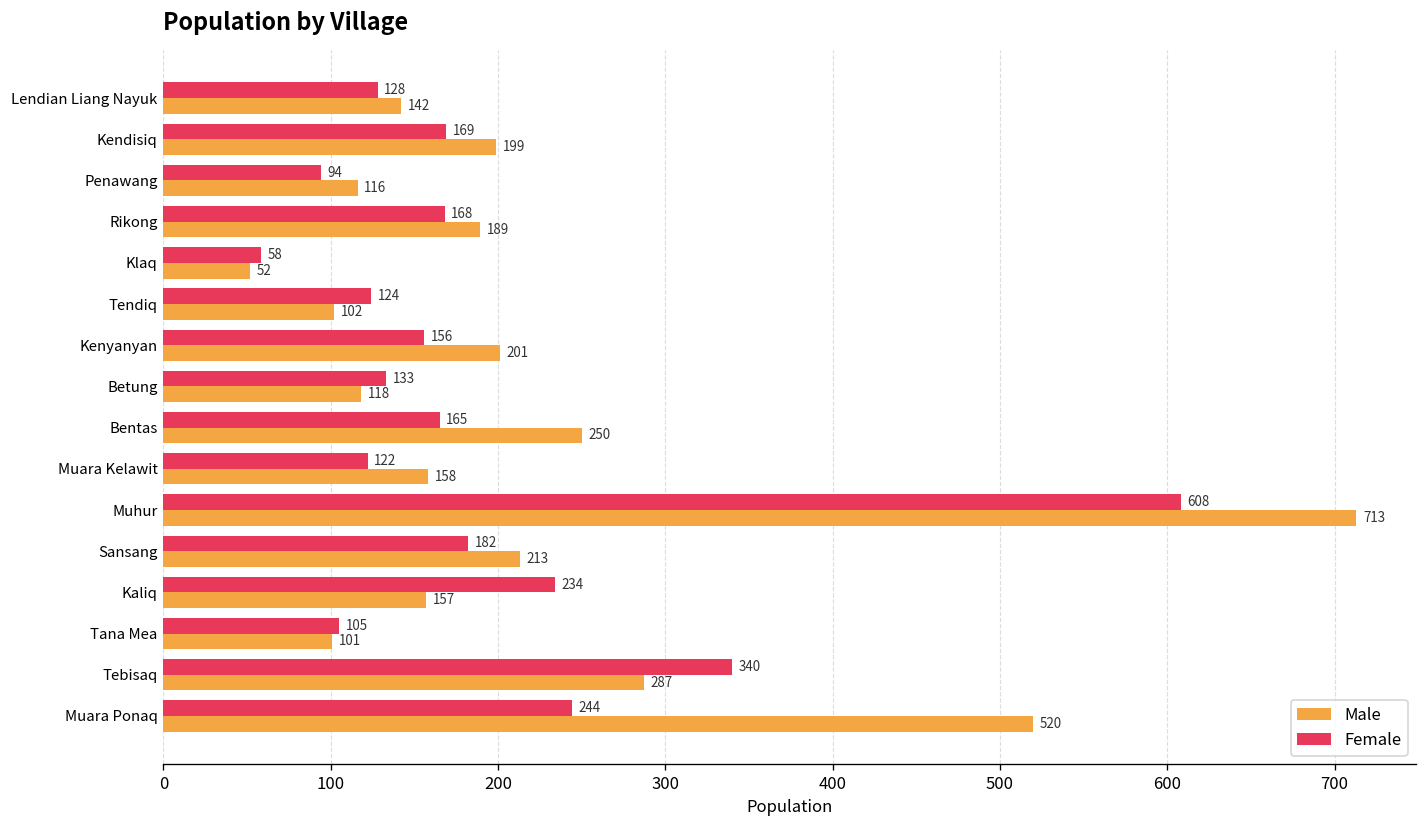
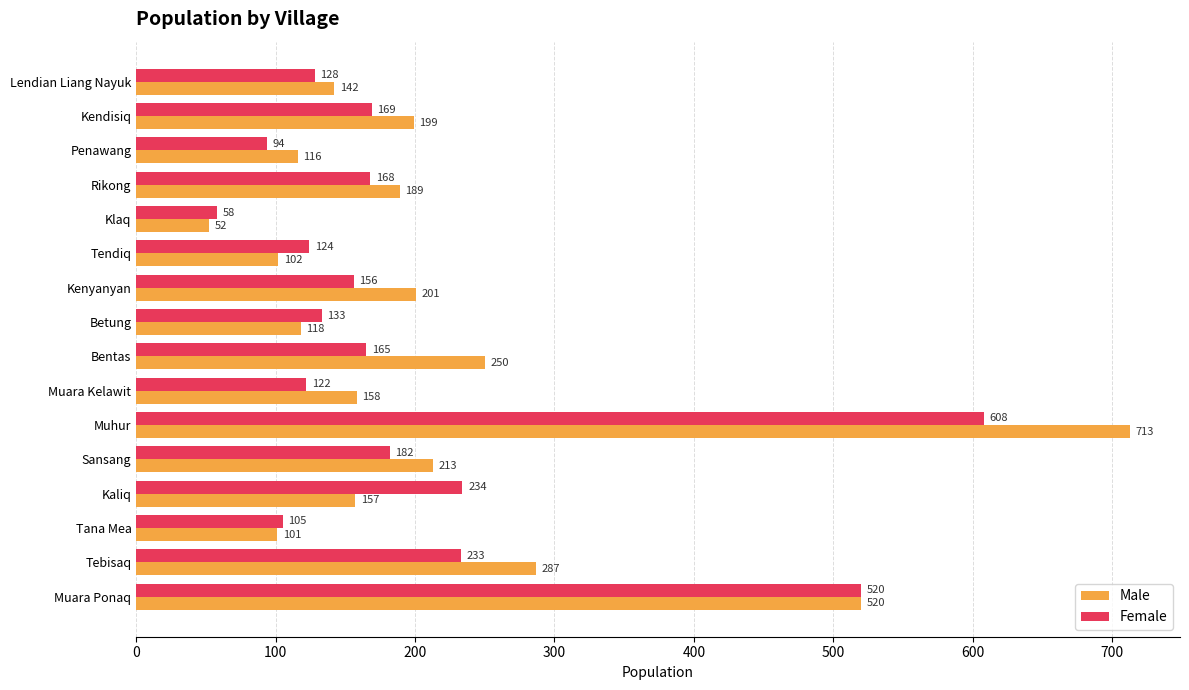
  {
    "Male": {
      "Lendian Liang Nayuk": 142,
      "Kendisiq": 199,
      "Penawang": 116,
      "Rikong": 189,
      "Klaq": 52,
      "Tendiq": 102,
      "Kenyanyan": 201,
      "Betung": 118,
      "Bentas": 250,
      "Muara Kelawit": 158,
      "Muhur": 713,
      "Sansang": 213,
      "Kaliq": 157,
      "Tana Mea": 101,
      "Tebisaq": 287,
      "Muara Ponaq": 520
    },
    "Female": {
      "Lendian Liang Nayuk": 128,
      "Kendisiq": 169,
      "Penawang": 94,
      "Rikong": 168,
      "Klaq": 58,
      "Tendiq": 124,
      "Kenyanyan": 156,
      "Betung": 133,
      "Bentas": 165,
      "Muara Kelawit": 122,
      "Muhur": 608,
      "Sansang": 182,
      "Kaliq": 234,
      "Tana Mea": 105,
-     "Tebisaq": 340,
-     "Muara Ponaq": 244
+     "Tebisaq": 233,
+     "Muara Ponaq": 520
    }
  }
